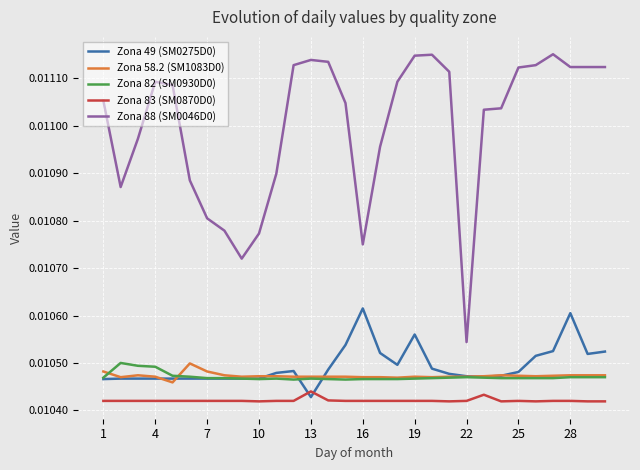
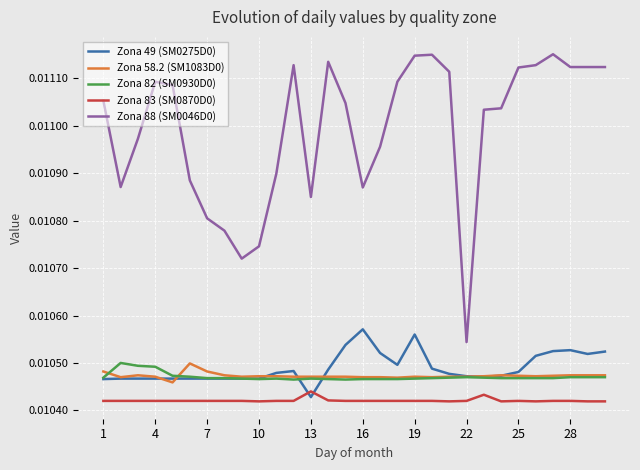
  {
    "Zona 49 (SM0275D0)": {
      "13": 0.01043,
-     "16": 0.01062,
+     "16": 0.01057,
      "19": 0.01056,
      "25": 0.01048,
-     "28": 0.01061
+     "28": 0.01053
    },
    "Zona 58.2 (SM1083D0)": {
      "1": 0.01048,
      "7": 0.01048
    },
    "Zona 82 (SM0930D0)": {
      "4": 0.01049
    },
    "Zona 83 (SM0870D0)": {
      "1": 0.01042,
      "4": 0.01042,
      "7": 0.01042,
      "10": 0.01042,
      "13": 0.01044,
      "16": 0.01042,
      "19": 0.01042,
      "22": 0.01042,
      "25": 0.01042,
      "28": 0.01042
    },
    "Zona 88 (SM0046D0)": {
      "7": 0.01081,
-     "10": 0.01077,
-     "13": 0.01114,
-     "16": 0.01075,
+     "10": 0.01075,
+     "13": 0.01085,
+     "16": 0.01087,
      "19": 0.01115,
      "22": 0.01054,
      "25": 0.01112,
      "28": 0.01112
    }
  }
